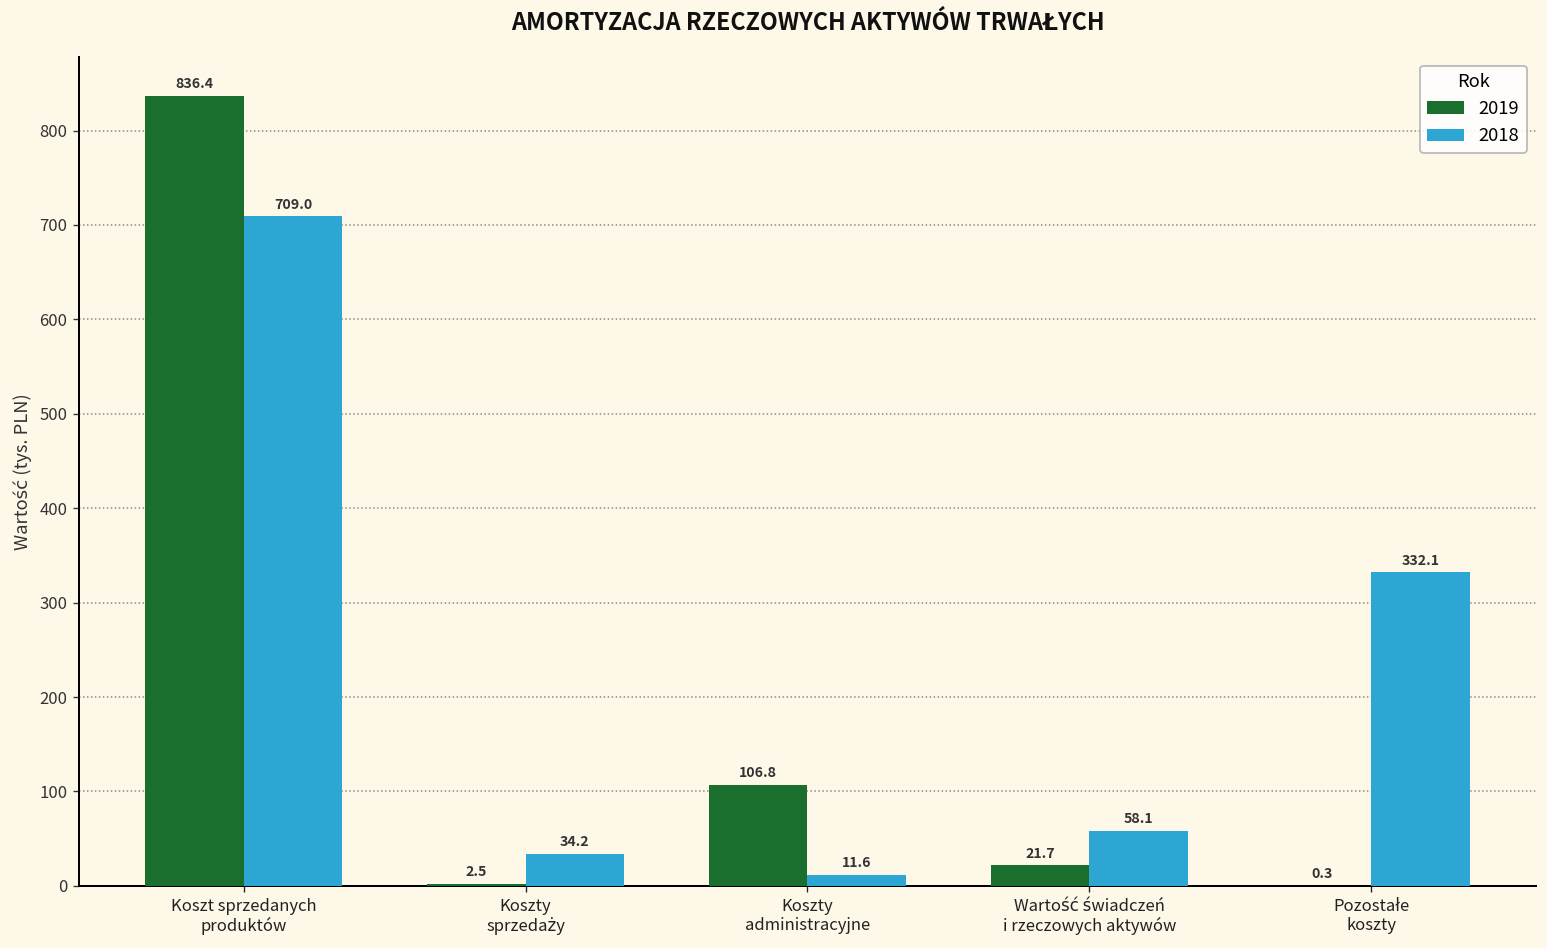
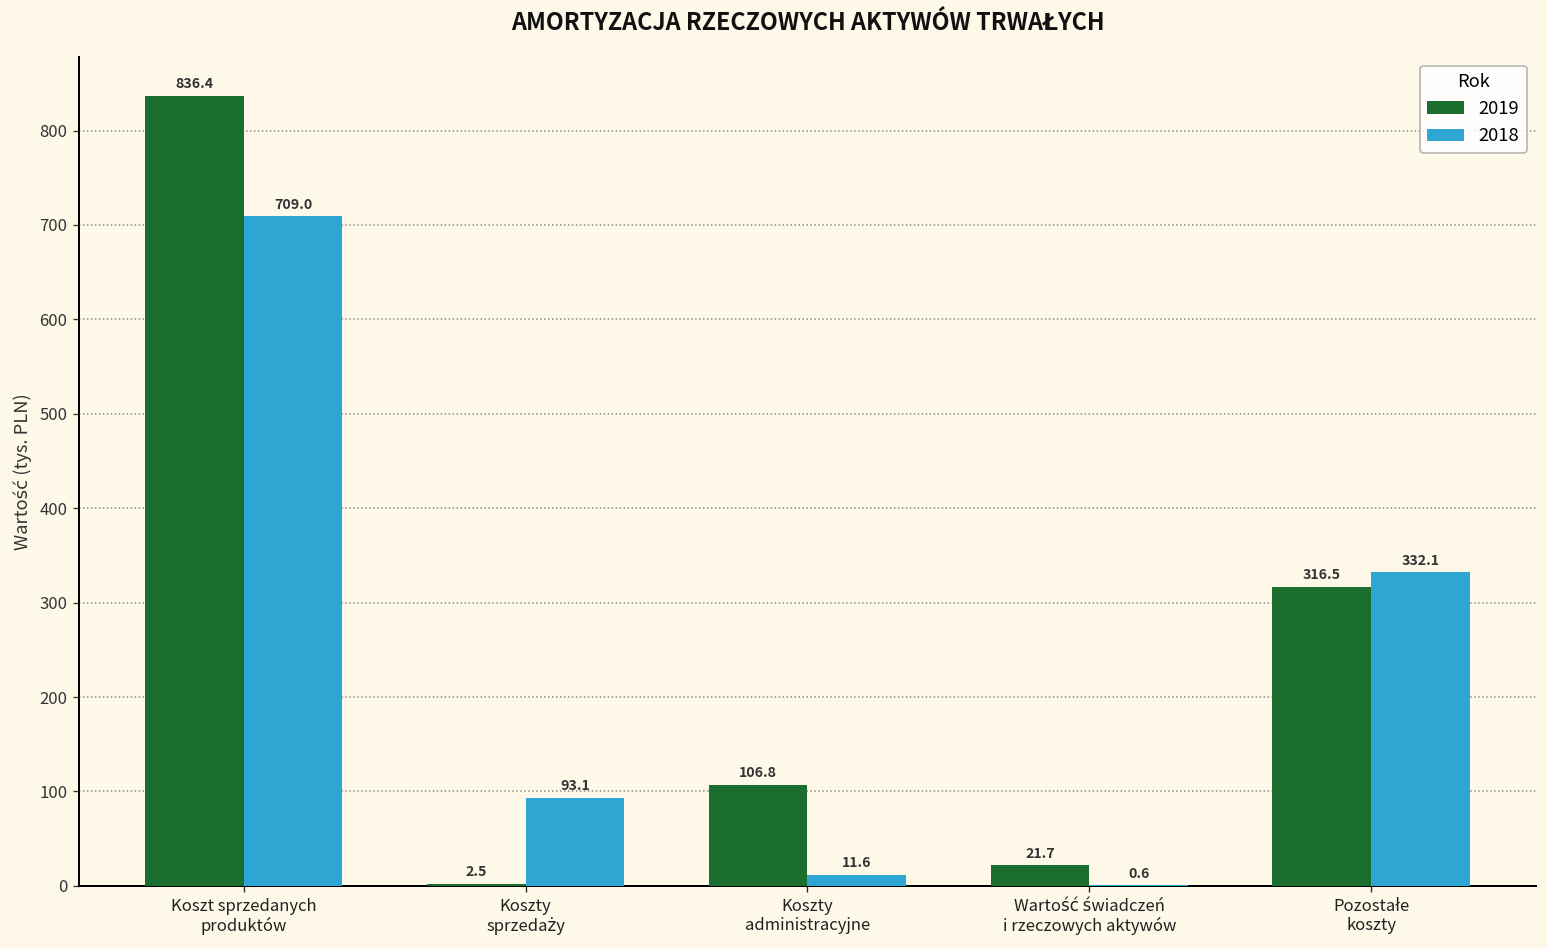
  {
    "2019": {
      "Koszt sprzedanych produktów": 836.4,
      "Koszty sprzedaży": 2.5,
      "Koszty administracyjne": 106.8,
      "Wartość świadczeń i rzeczowych aktywów": 21.7,
-     "Pozostałe koszty": 0.3
+     "Pozostałe koszty": 316.5
    },
    "2018": {
      "Koszt sprzedanych produktów": 709.0,
-     "Koszty sprzedaży": 34.2,
+     "Koszty sprzedaży": 93.1,
      "Koszty administracyjne": 11.6,
-     "Wartość świadczeń i rzeczowych aktywów": 58.1,
+     "Wartość świadczeń i rzeczowych aktywów": 0.6,
      "Pozostałe koszty": 332.1
    }
  }
